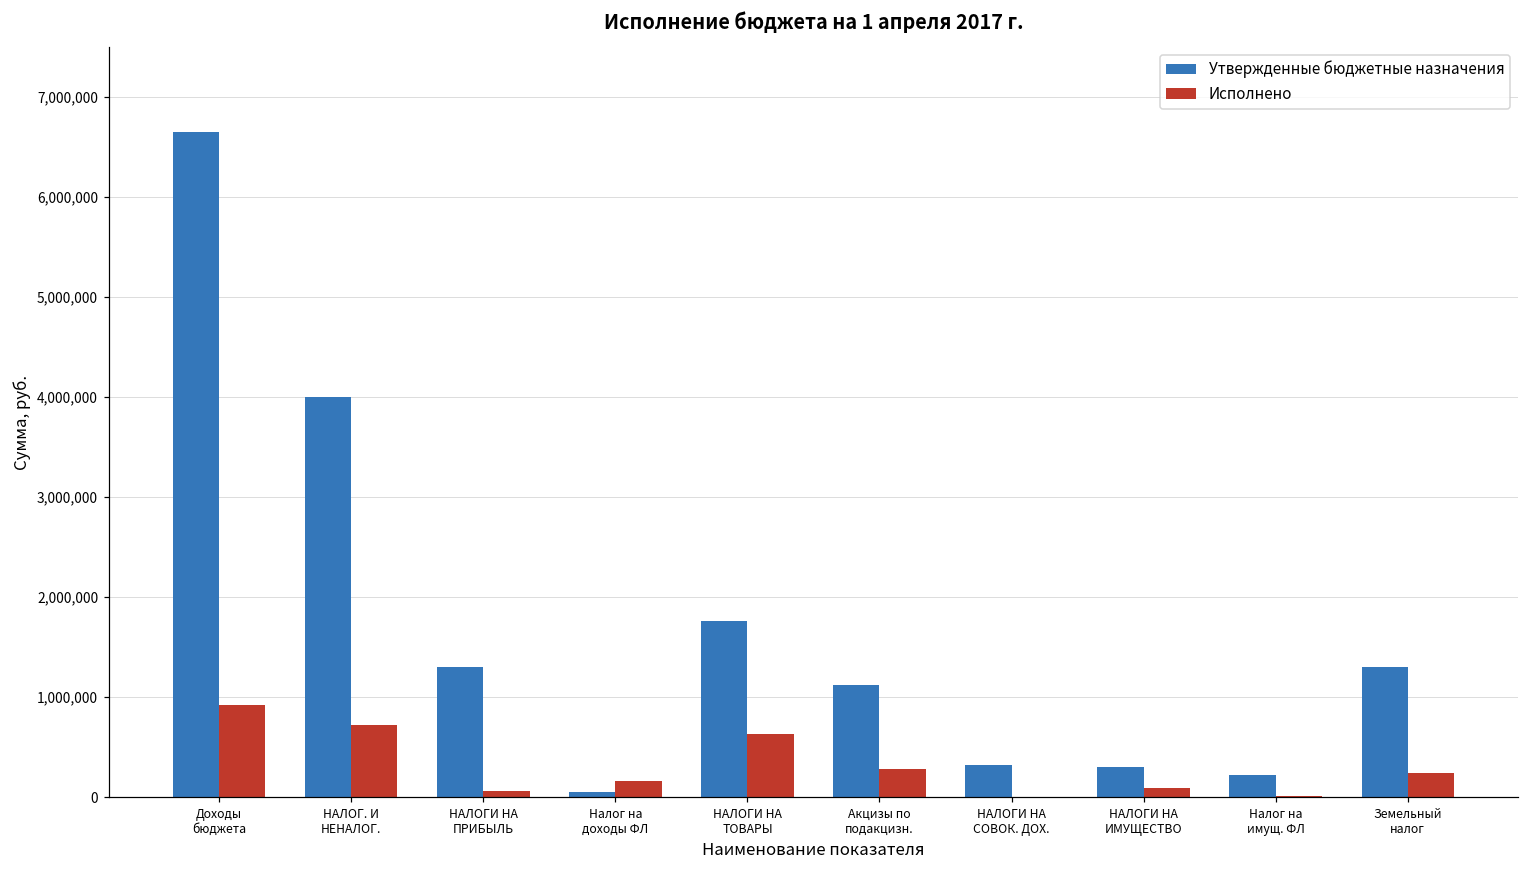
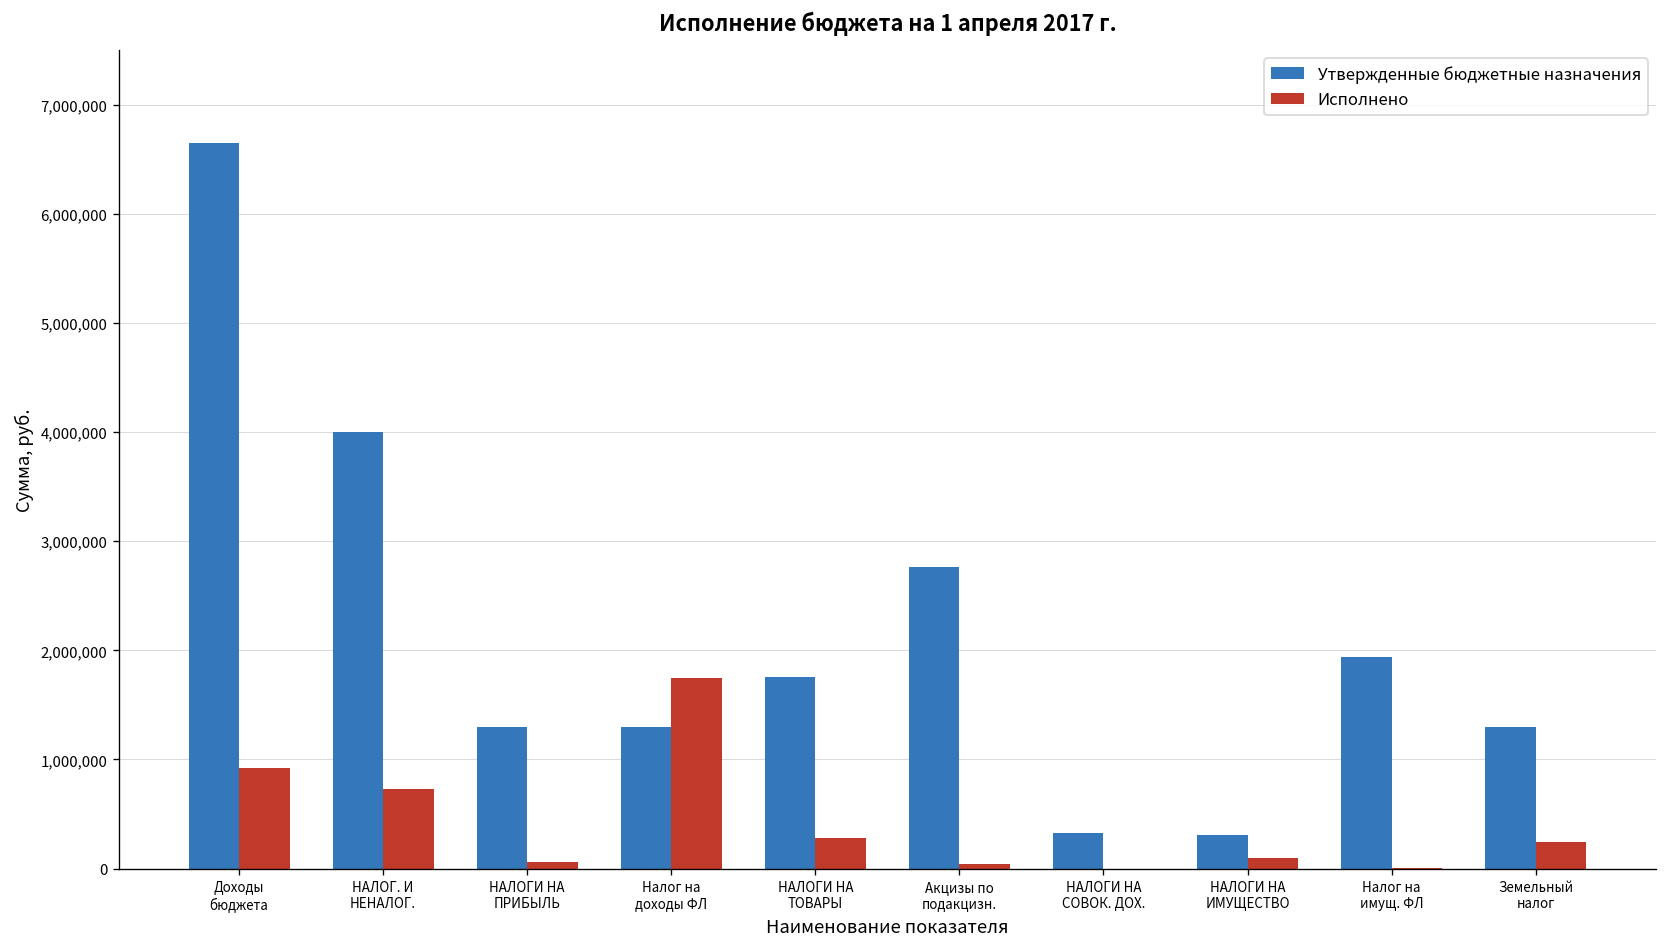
  {
    "Утвержденные бюджетные назначения": {
      "Доходы бюджета": "6,600,000",
      "НАЛОГ. И НЕНАЛОГ.": "4,000,000",
      "НАЛОГИ НА ПРИБЫЛЬ": "1,300,000",
-     "Налог на доходы ФЛ": "100,000",
+     "Налог на доходы ФЛ": "1,300,000",
      "НАЛОГИ НА ТОВАРЫ": "1,800,000",
-     "Акцизы по подакцизн.": "1,100,000",
+     "Акцизы по подакцизн.": "2,800,000",
      "НАЛОГИ НА СОВОК. ДОХ.": "300,000",
      "НАЛОГИ НА ИМУЩЕСТВО": "300,000",
-     "Налог на имущ. ФЛ": "200,000",
+     "Налог на имущ. ФЛ": "1,900,000",
      "Земельный налог": "1,300,000"
    },
    "Исполнено": {
      "Доходы бюджета": "900,000",
      "НАЛОГ. И НЕНАЛОГ.": "700,000",
      "НАЛОГИ НА ПРИБЫЛЬ": "100,000",
-     "Налог на доходы ФЛ": "200,000",
-     "НАЛОГИ НА ТОВАРЫ": "600,000",
-     "Акцизы по подакцизн.": "300,000",
+     "Налог на доходы ФЛ": "1,700,000",
+     "НАЛОГИ НА ТОВАРЫ": "300,000",
+     "Акцизы по подакцизн.": "0",
      "НАЛОГИ НА СОВОК. ДОХ.": "0",
      "НАЛОГИ НА ИМУЩЕСТВО": "100,000",
      "Земельный налог": "200,000"
    }
  }
